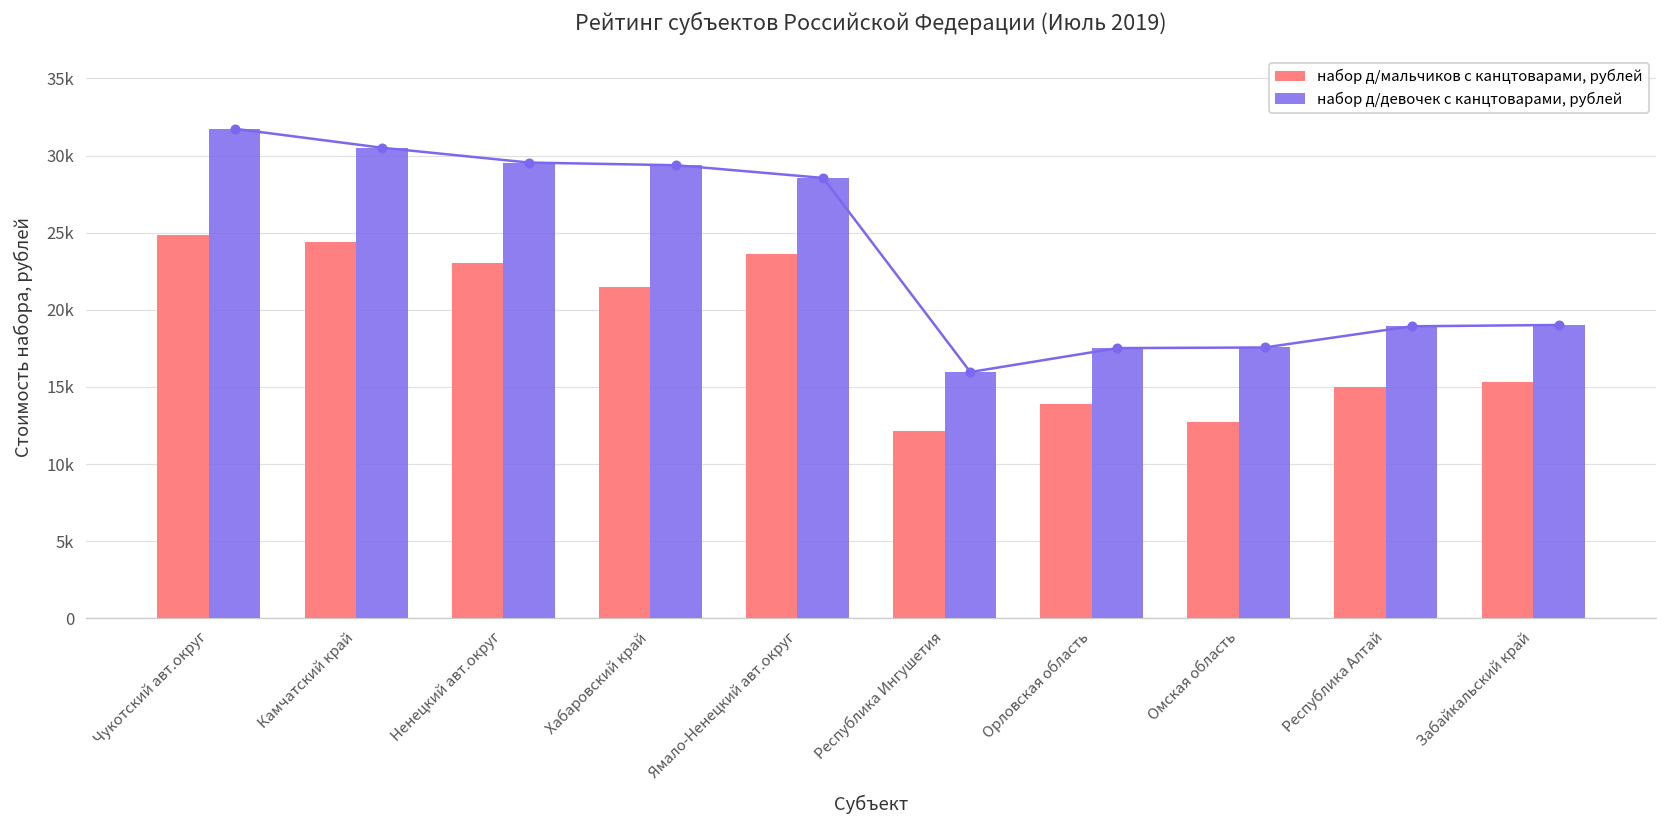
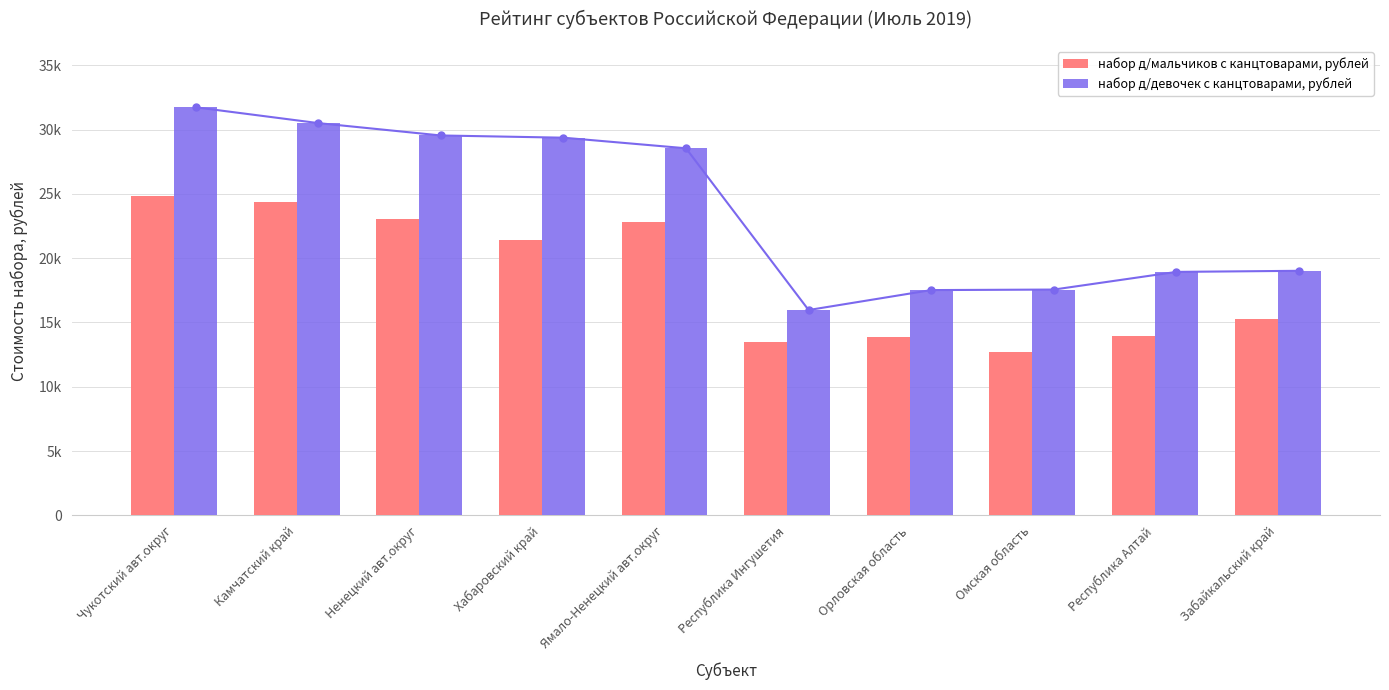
  {
    "набор д/мальчиков с канцтоварами, рублей": {
      "Чукотский авт.округ": 24900,
      "Камчатский край": 24400,
      "Hенецкий авт.округ": 23000,
      "Хабаровский край": 21400,
-     "Ямало-Hенецкий авт.округ": 23600,
-     "Республика Ингушетия": 12100,
+     "Ямало-Hенецкий авт.округ": 22800,
+     "Республика Ингушетия": 13500,
      "Орловская область": 13900,
      "Омская область": 12700,
-     "Республика Алтай": 15000,
+     "Республика Алтай": 13900,
      "Забайкальский край": 15300
    },
    "набор д/девочек с канцтоварами, рублей": {
      "Чукотский авт.округ": 31700,
      "Камчатский край": 30500,
      "Hенецкий авт.округ": 29500,
      "Хабаровский край": 29400,
      "Ямало-Hенецкий авт.округ": 28500,
      "Республика Ингушетия": 16000,
      "Орловская область": 17500,
      "Омская область": 17600,
      "Республика Алтай": 18900,
      "Забайкальский край": 19000
    }
  }
